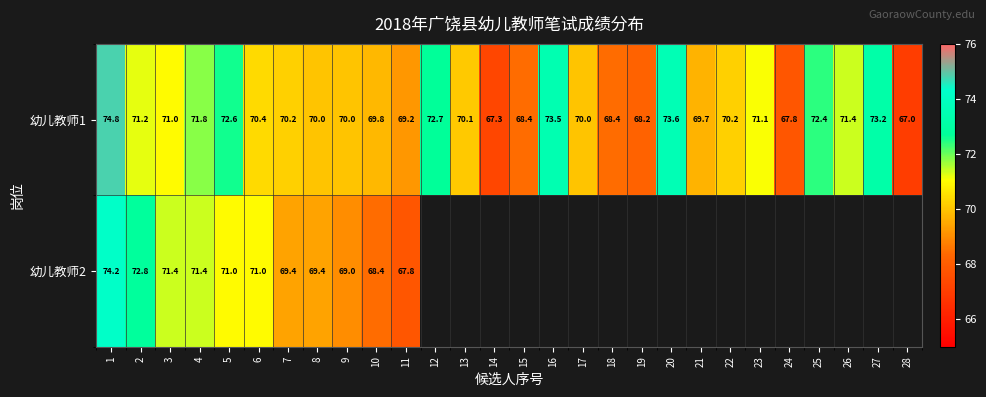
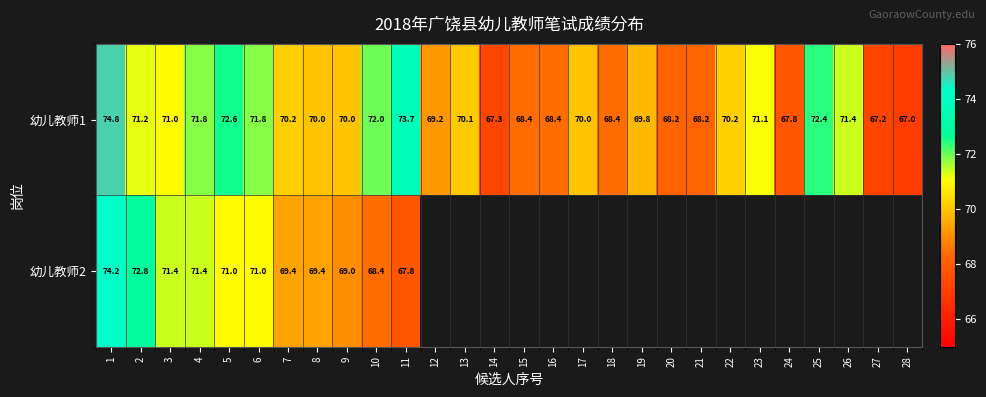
  {
    "幼儿教师1": {
      "1": 74.8,
      "2": 71.2,
      "3": 71.0,
      "4": 71.8,
      "5": 72.6,
-     "6": 70.4,
+     "6": 71.8,
      "7": 70.2,
      "8": 70.0,
      "9": 70.0,
-     "10": 69.8,
-     "11": 69.2,
-     "12": 72.7,
+     "10": 72.0,
+     "11": 73.7,
+     "12": 69.2,
      "13": 70.1,
      "14": 67.3,
      "15": 68.4,
-     "16": 73.5,
+     "16": 68.4,
      "17": 70.0,
      "18": 68.4,
-     "19": 68.2,
-     "20": 73.6,
-     "21": 69.7,
+     "19": 69.8,
+     "20": 68.2,
+     "21": 68.2,
      "22": 70.2,
      "23": 71.1,
      "24": 67.8,
      "25": 72.4,
      "26": 71.4,
-     "27": 73.2,
+     "27": 67.2,
      "28": 67.0
    },
    "幼儿教师2": {
      "1": 74.2,
      "2": 72.8,
      "3": 71.4,
      "4": 71.4,
      "5": 71.0,
      "6": 71.0,
      "7": 69.4,
      "8": 69.4,
      "9": 69.0,
      "10": 68.4,
      "11": 67.8
    }
  }
